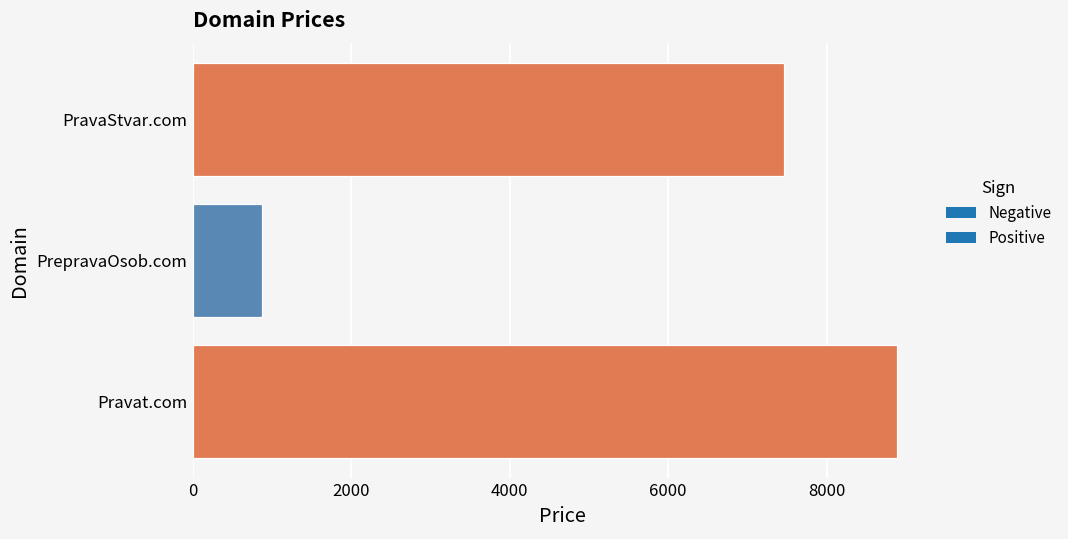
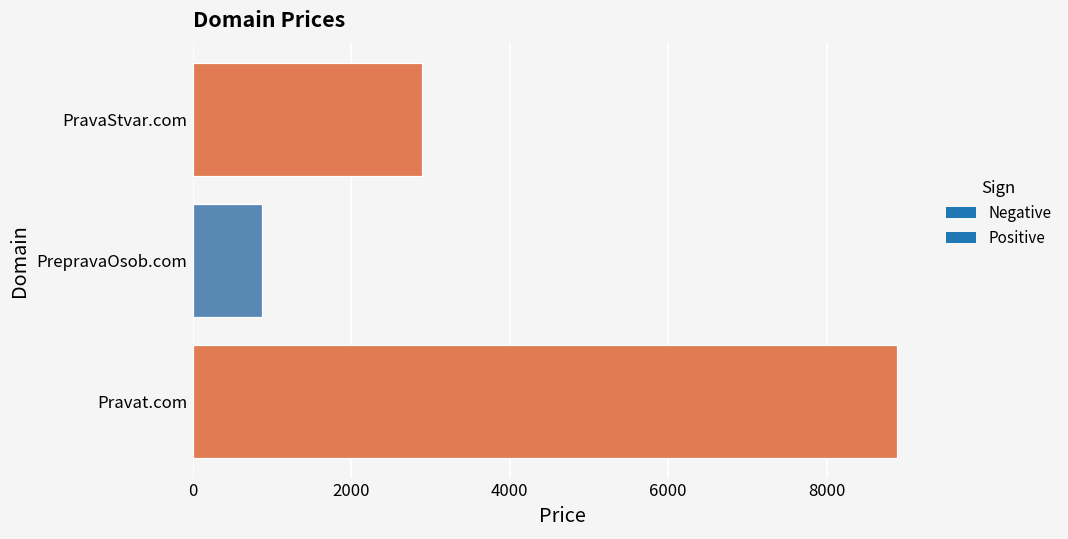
  {
-   "PravaStvar.com": 7500,
+   "PravaStvar.com": 2900,
    "PrepravaOsob.com": 900,
    "Pravat.com": 8900
  }
